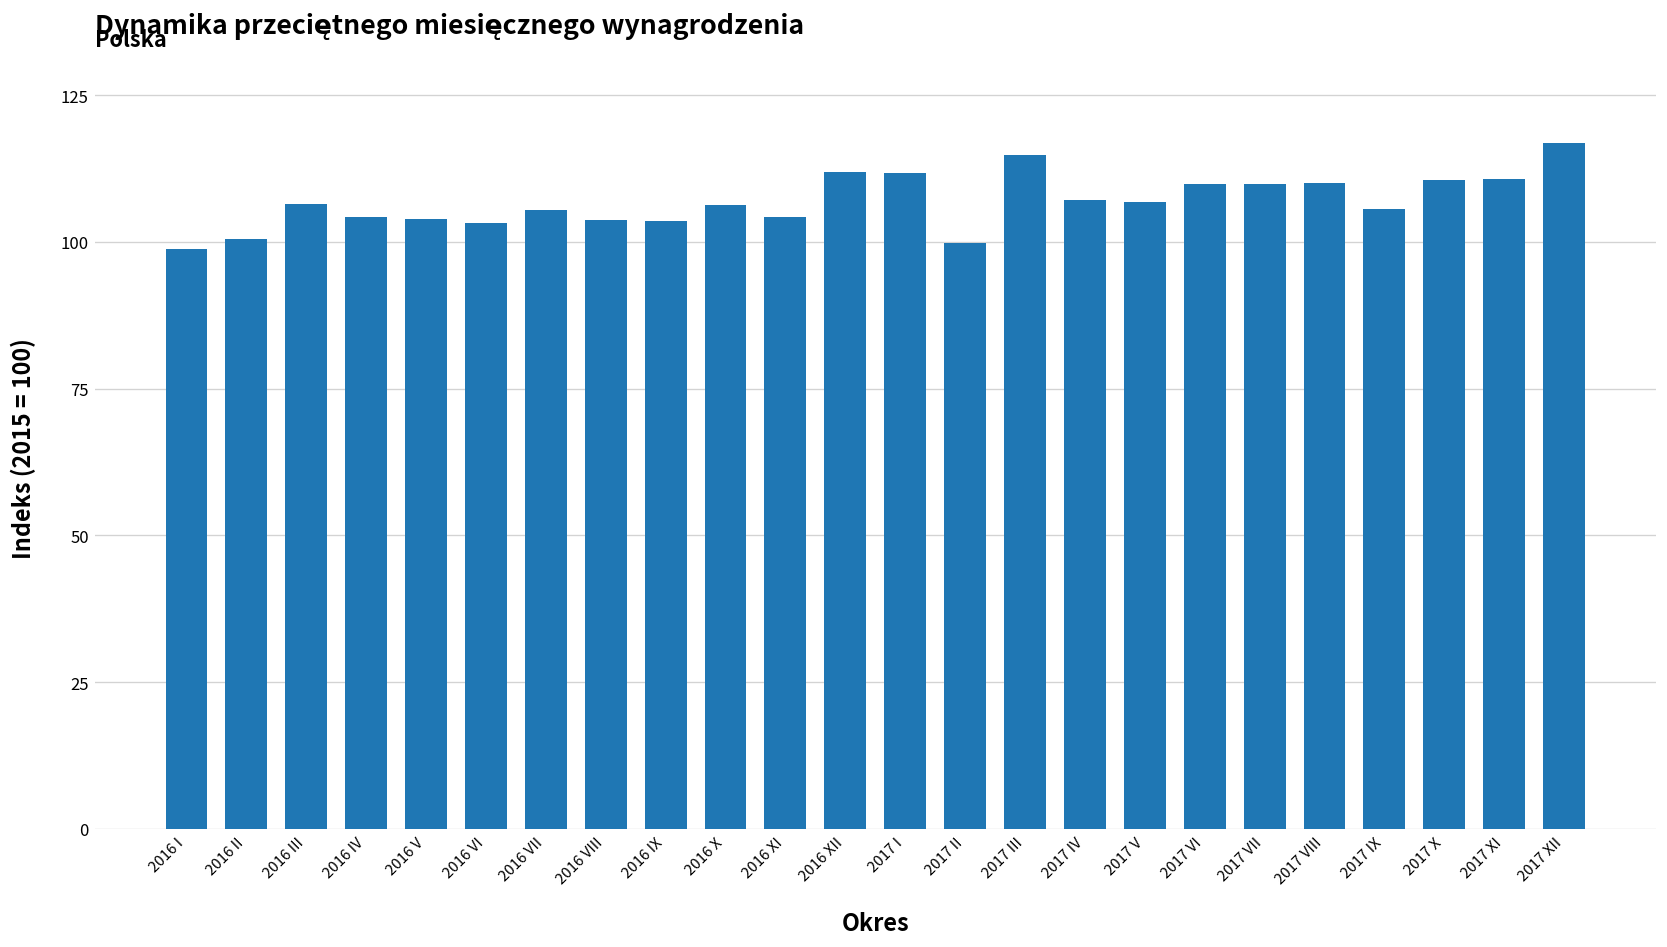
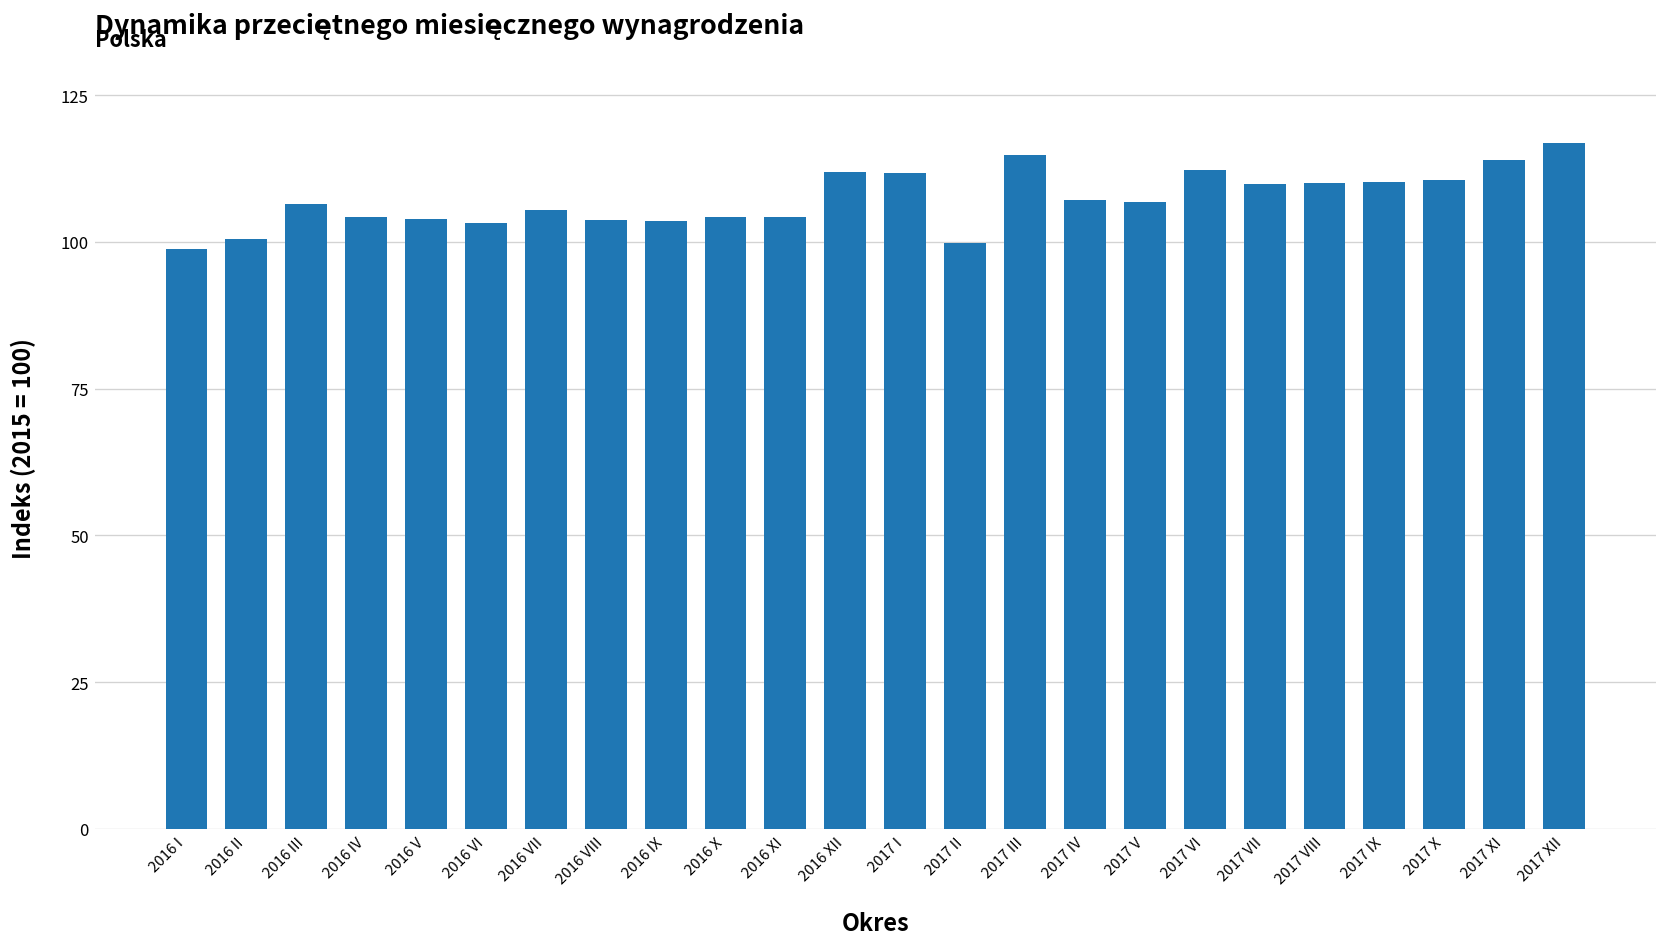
  {
    "2016 I": 99,
    "2016 II": 101,
    "2016 III": 106,
    "2016 IV": 104,
    "2016 V": 104,
    "2016 VI": 103,
    "2016 VII": 105,
    "2016 VIII": 104,
    "2016 IX": 104,
-   "2016 X": 106,
+   "2016 X": 104,
    "2016 XI": 104,
    "2016 XII": 112,
    "2017 I": 112,
    "2017 II": 100,
    "2017 III": 115,
    "2017 IV": 107,
    "2017 V": 107,
-   "2017 VI": 110,
+   "2017 VI": 112,
    "2017 VII": 110,
    "2017 VIII": 110,
-   "2017 IX": 106,
+   "2017 IX": 110,
    "2017 X": 111,
-   "2017 XI": 111,
+   "2017 XI": 114,
    "2017 XII": 117
  }
